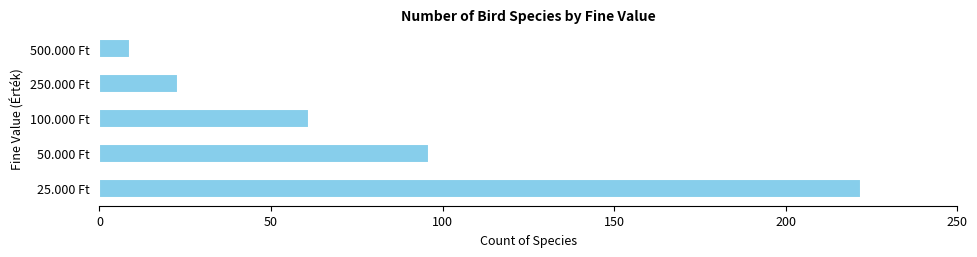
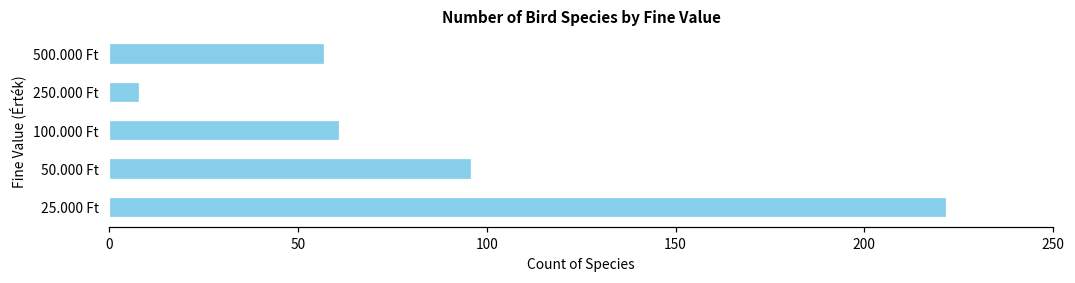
  {
-   "500.000 Ft": 9,
-   "250.000 Ft": 23,
+   "500.000 Ft": 57,
+   "250.000 Ft": 8,
    "100.000 Ft": 61,
    "50.000 Ft": 96,
    "25.000 Ft": 222
  }
